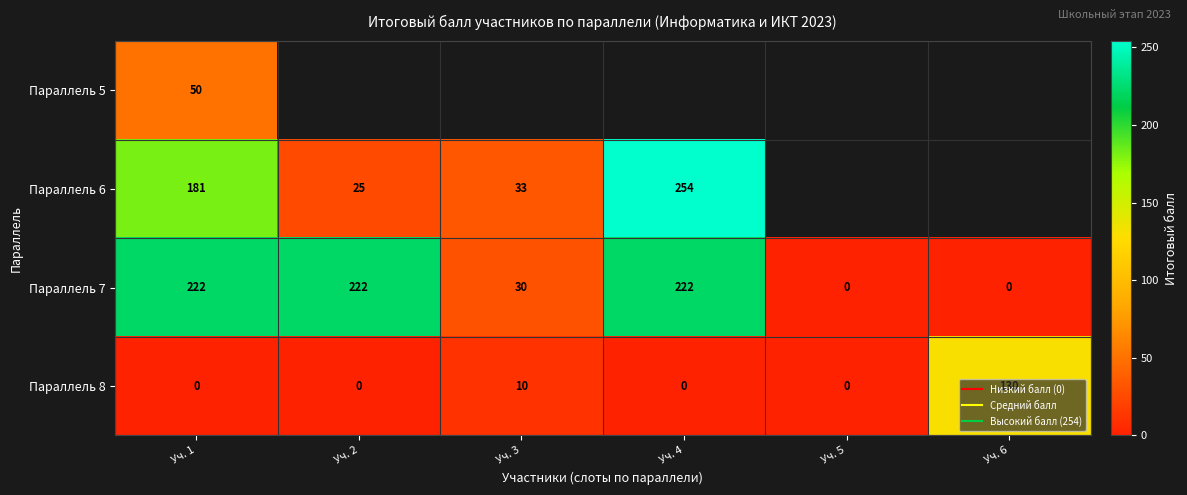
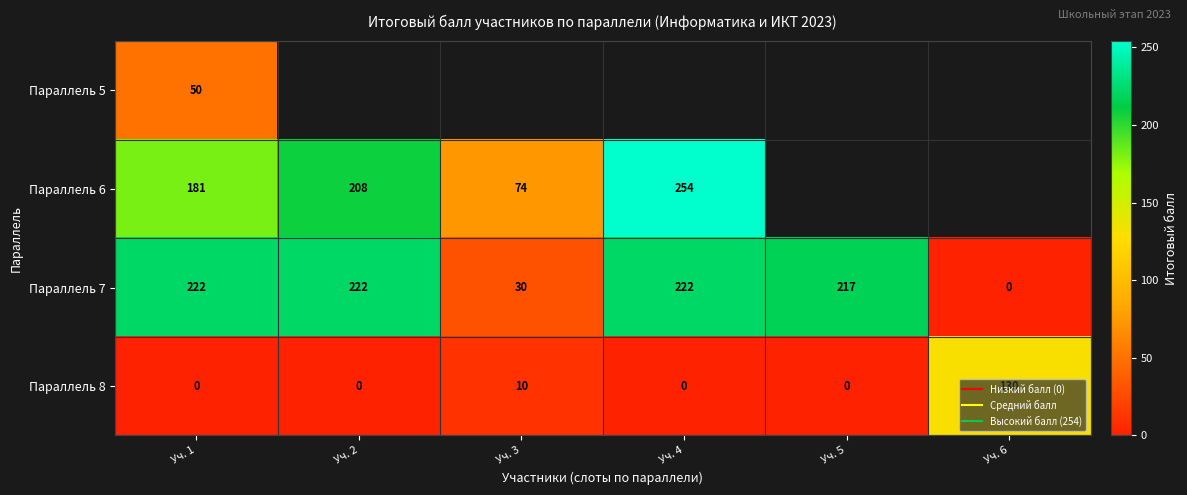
  {
    "Параллель 5": {
      "Уч. 1": 50
    },
    "Параллель 6": {
      "Уч. 1": 181,
-     "Уч. 2": 25,
-     "Уч. 3": 33,
+     "Уч. 2": 208,
+     "Уч. 3": 74,
      "Уч. 4": 254
    },
    "Параллель 7": {
      "Уч. 1": 222,
      "Уч. 2": 222,
      "Уч. 3": 30,
      "Уч. 4": 222,
-     "Уч. 5": 0,
+     "Уч. 5": 217,
      "Уч. 6": 0
    },
    "Параллель 8": {
      "Уч. 1": 0,
      "Уч. 2": 0,
      "Уч. 3": 10,
      "Уч. 4": 0,
      "Уч. 5": 0
    }
  }
